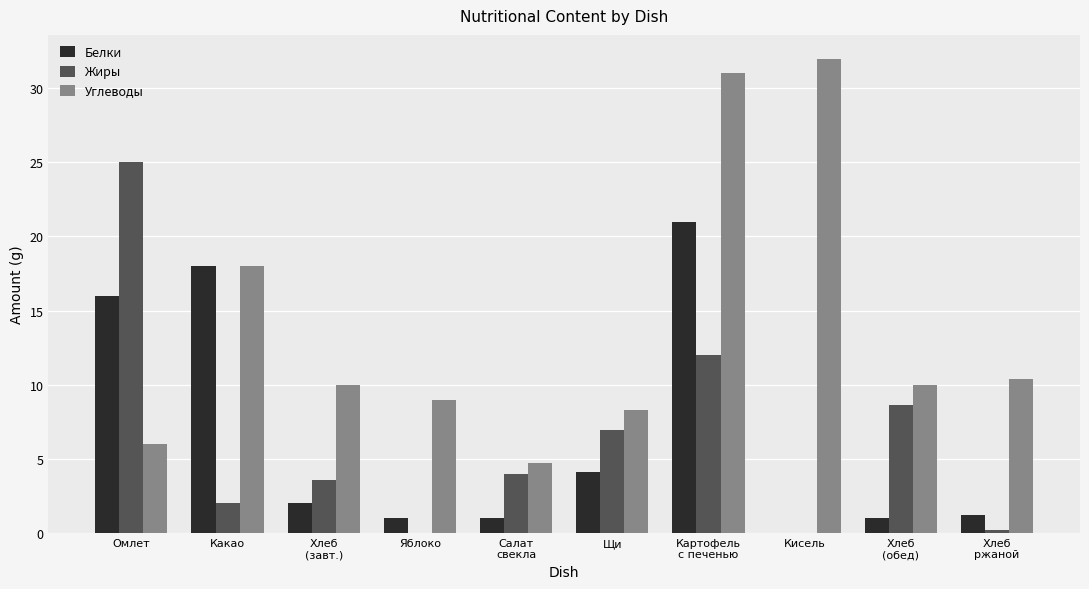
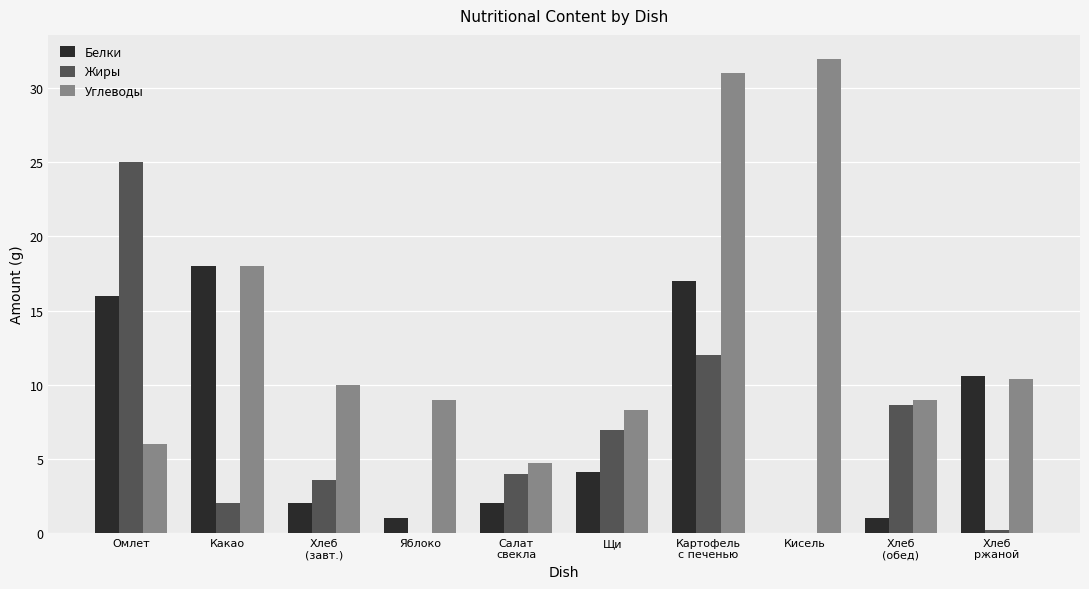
  {
    "Белки": {
      "Омлет": 16.0,
      "Какао": 18.0,
      "Хлеб (завт.)": 2.0,
      "Яблоко": 1.0,
-     "Салат свекла": 1,
+     "Салат свекла": 2,
      "Щи": 4.1,
-     "Картофель с печенью": 21,
+     "Картофель с печенью": 17,
      "Кисель": 0.0,
      "Хлеб (обед)": 1.0,
-     "Хлеб ржаной": 1.2
+     "Хлеб ржаной": 10.6
    },
    "Жиры": {
      "Омлет": 25.0,
      "Какао": 2.0,
      "Хлеб (завт.)": 3.6,
      "Яблоко": 0.0,
      "Салат свекла": 4.0,
      "Щи": 7.0,
      "Картофель с печенью": 12.0,
      "Кисель": 0.0,
      "Хлеб (обед)": 8.6,
      "Хлеб ржаной": 0.2
    },
    "Углеводы": {
      "Омлет": 6,
      "Какао": 18,
      "Хлеб (завт.)": 10,
      "Яблоко": 9,
      "Салат свекла": 4.7,
      "Щи": 8.3,
      "Картофель с печенью": 31,
      "Кисель": 32,
-     "Хлеб (обед)": 10,
+     "Хлеб (обед)": 9,
      "Хлеб ржаной": 10.4
    }
  }
